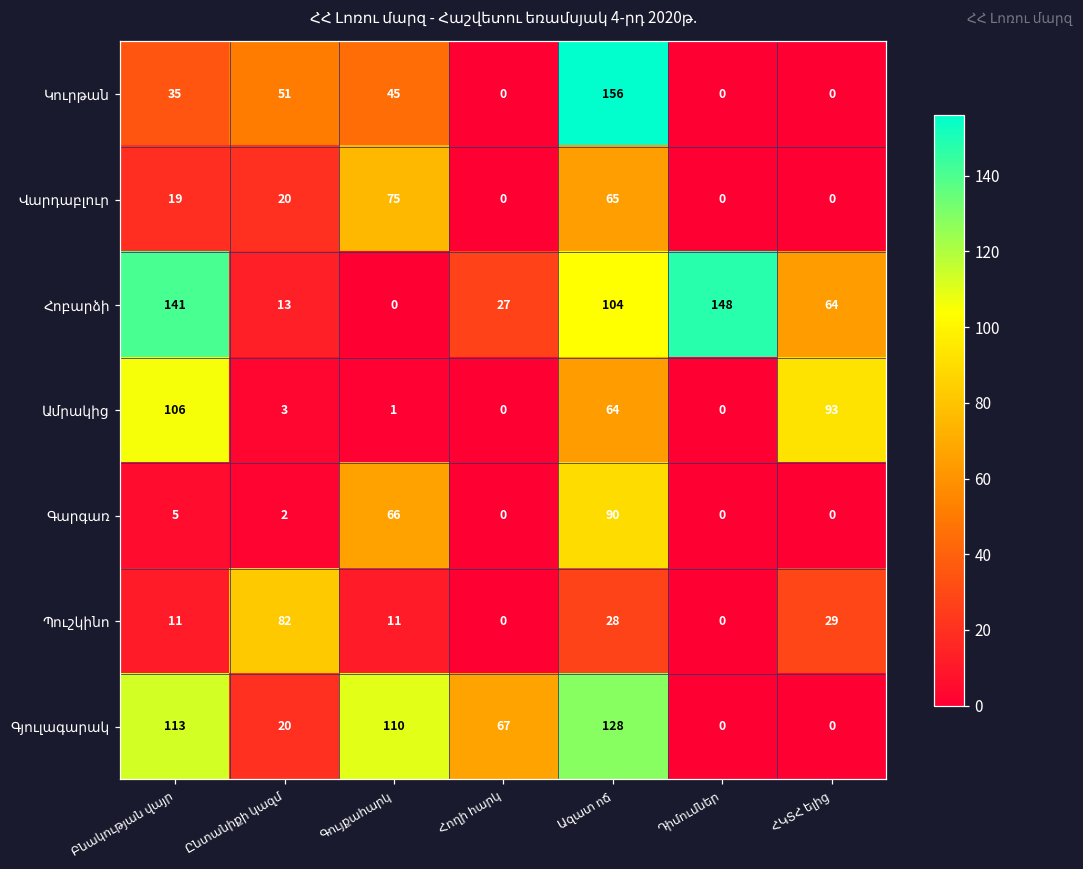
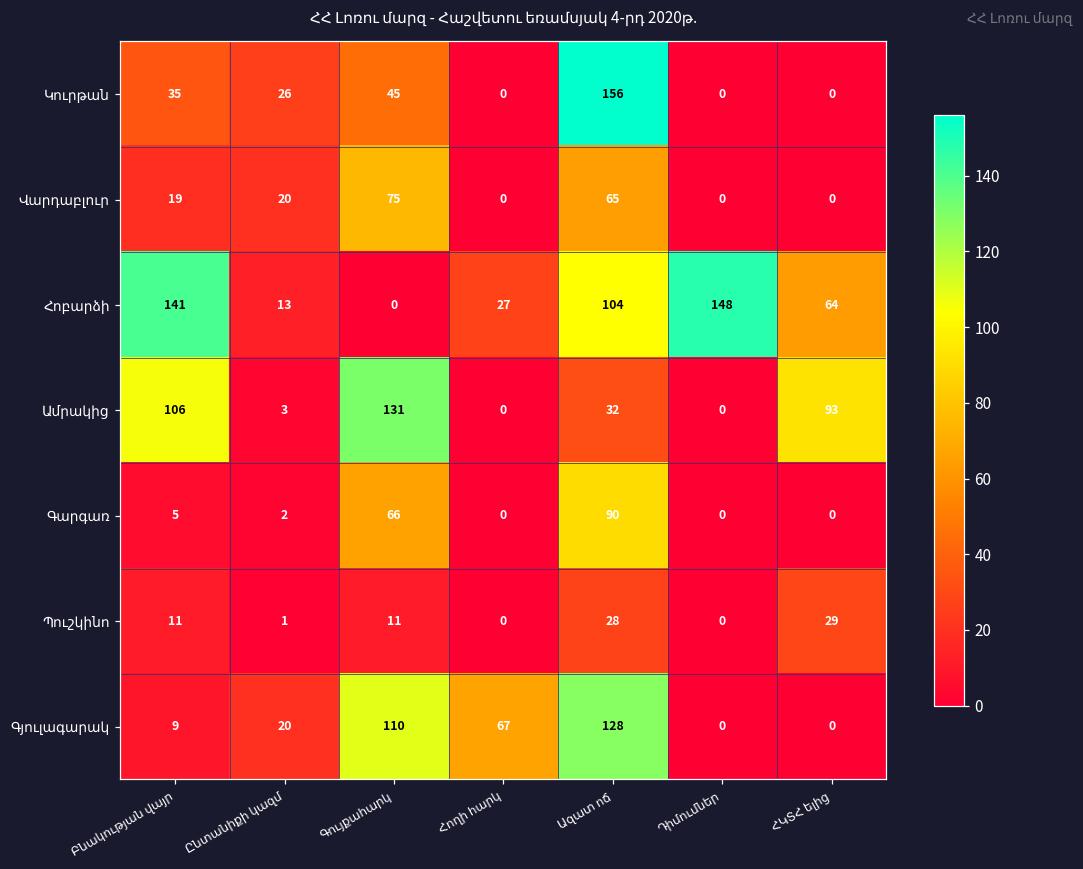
  {
    "Կուրթան": {
      "Բնակության վայր": 35,
-     "Ընտանիքի կազմ": 51,
+     "Ընտանիքի կազմ": 26,
      "Գույքահարկ": 45,
      "Հողի հարկ": 0,
      "Ազատ ոճ": 156,
      "Դիմումներ": 0,
      "ՀԿՏՀ ելից": 0
    },
    "Վարդաբլուր": {
      "Բնակության վայր": 19,
      "Ընտանիքի կազմ": 20,
      "Գույքահարկ": 75,
      "Հողի հարկ": 0,
      "Ազատ ոճ": 65,
      "Դիմումներ": 0,
      "ՀԿՏՀ ելից": 0
    },
    "Հոբարձի": {
      "Բնակության վայր": 141,
      "Ընտանիքի կազմ": 13,
      "Գույքահարկ": 0,
      "Հողի հարկ": 27,
      "Ազատ ոճ": 104,
      "Դիմումներ": 148,
      "ՀԿՏՀ ելից": 64
    },
    "Ամրակից": {
      "Բնակության վայր": 106,
      "Ընտանիքի կազմ": 3,
-     "Գույքահարկ": 1,
+     "Գույքահարկ": 131,
      "Հողի հարկ": 0,
-     "Ազատ ոճ": 64,
+     "Ազատ ոճ": 32,
      "Դիմումներ": 0,
      "ՀԿՏՀ ելից": 93
    },
    "Գարգառ": {
      "Բնակության վայր": 5,
      "Ընտանիքի կազմ": 2,
      "Գույքահարկ": 66,
      "Հողի հարկ": 0,
      "Ազատ ոճ": 90,
      "Դիմումներ": 0,
      "ՀԿՏՀ ելից": 0
    },
    "Պուշկինո": {
      "Բնակության վայր": 11,
-     "Ընտանիքի կազմ": 82,
+     "Ընտանիքի կազմ": 1,
      "Գույքահարկ": 11,
      "Հողի հարկ": 0,
      "Ազատ ոճ": 28,
      "Դիմումներ": 0,
      "ՀԿՏՀ ելից": 29
    },
    "Գյուլագարակ": {
-     "Բնակության վայր": 113,
+     "Բնակության վայր": 9,
      "Ընտանիքի կազմ": 20,
      "Գույքահարկ": 110,
      "Հողի հարկ": 67,
      "Ազատ ոճ": 128,
      "Դիմումներ": 0,
      "ՀԿՏՀ ելից": 0
    }
  }
